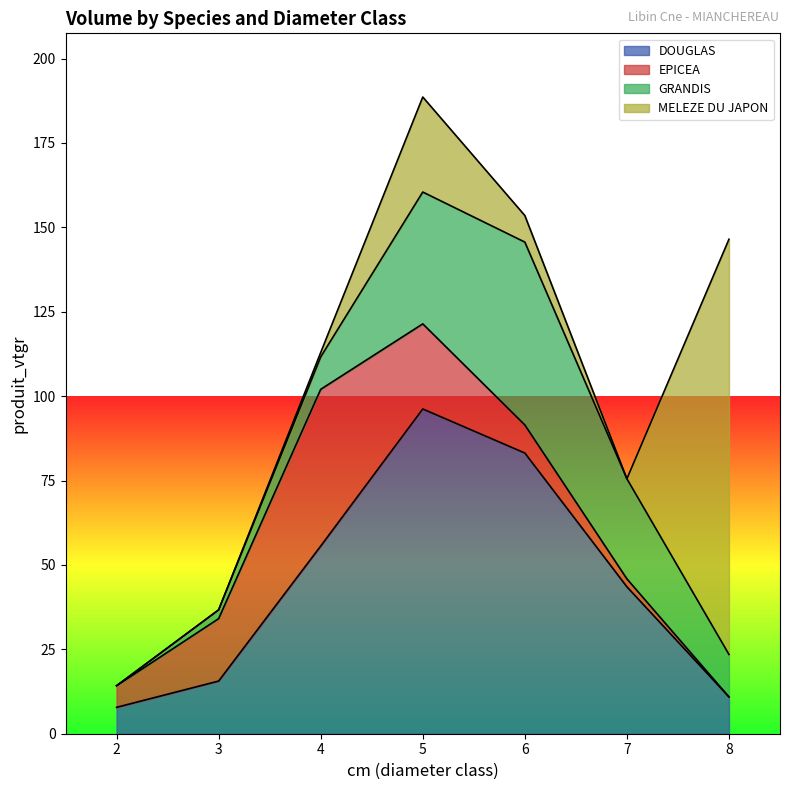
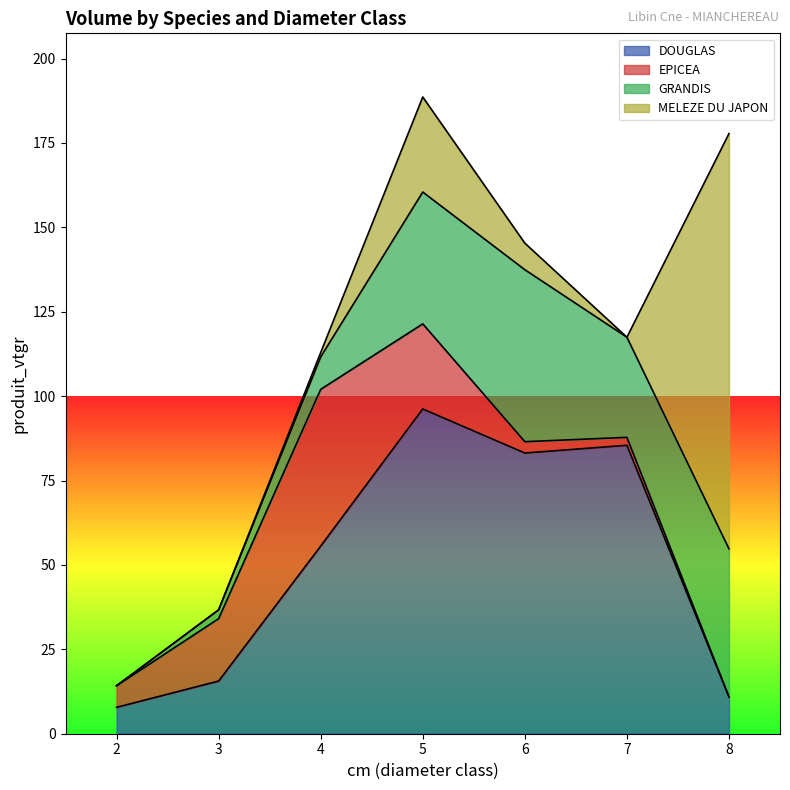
  {
    "DOUGLAS": {
      "2": 8,
      "3": 16,
      "4": 56,
      "5": 96,
      "6": 83,
-     "7": 44
+     "7": 85
    },
    "EPICEA": {
      "3": 18,
      "4": 46,
      "5": 25,
-     "6": 8,
+     "6": 3,
      "7": 2
    },
    "GRANDIS": {
      "4": 10,
      "5": 39,
-     "6": 54,
-     "8": 13
+     "6": 51,
+     "8": 44
    },
    "MELEZE DU JAPON": {
      "4": 1,
      "5": 28,
      "6": 8,
      "8": 123
    }
  }
